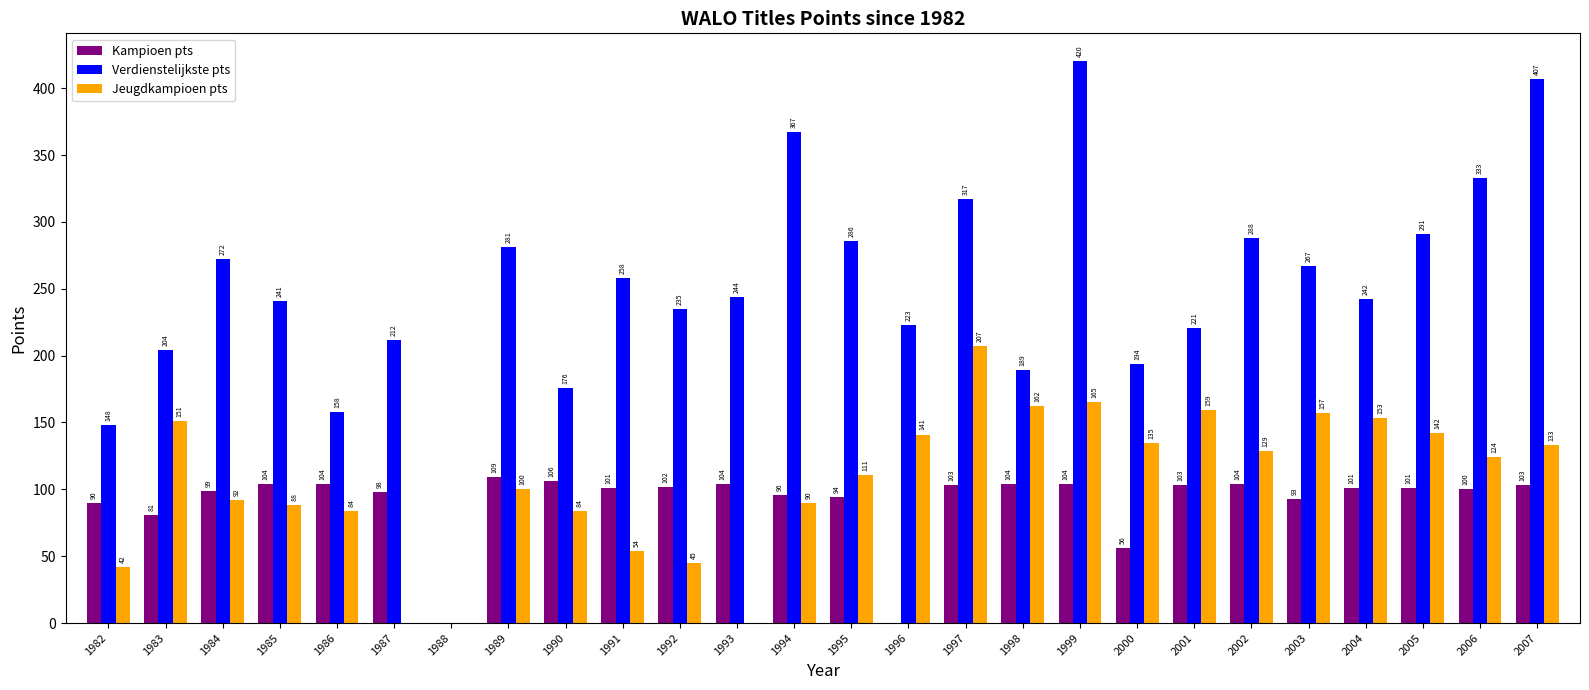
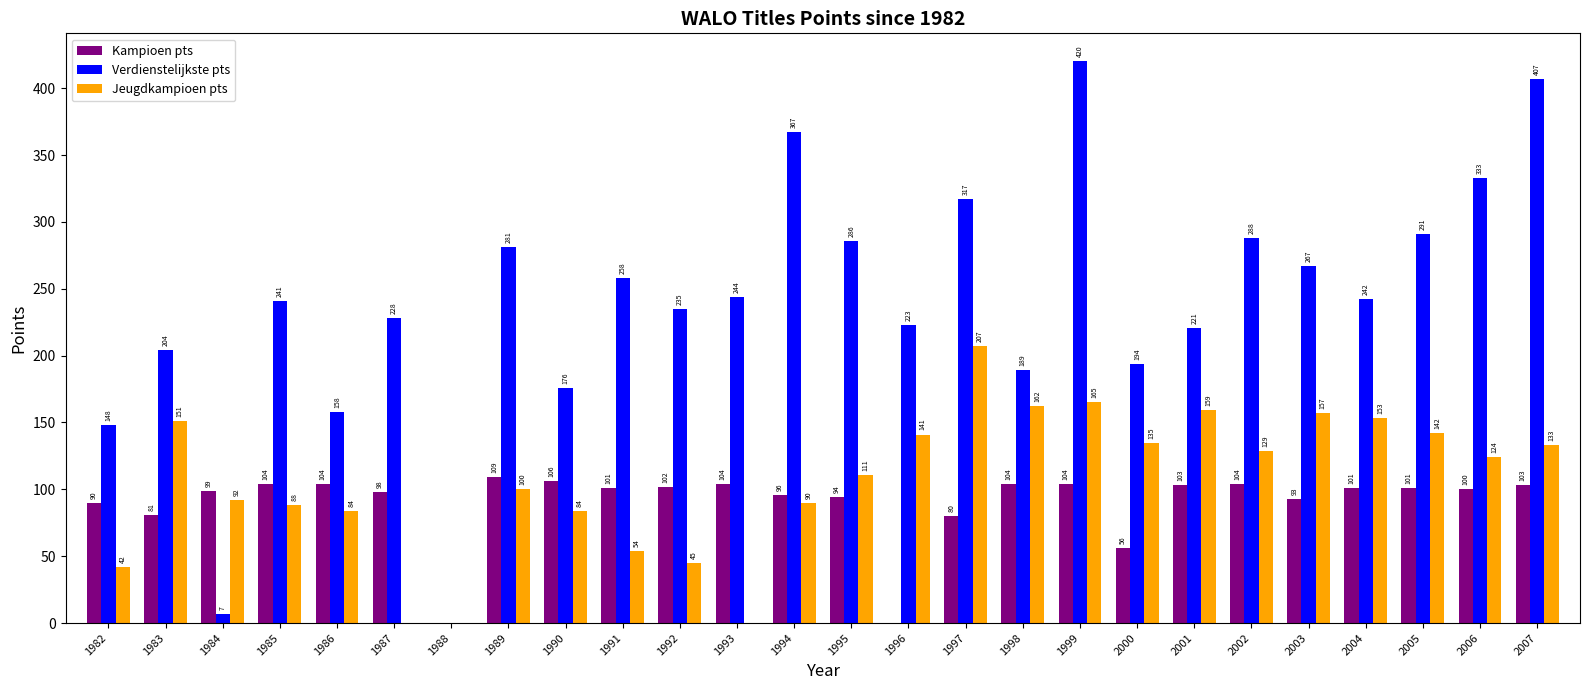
  {
    "Kampioen pts": {
      "1982": 90,
      "1983": 81,
      "1984": 99,
      "1985": 104,
      "1986": 104,
      "1987": 98,
      "1989": 109,
      "1990": 106,
      "1991": 101,
      "1992": 102,
      "1993": 104,
      "1994": 96,
      "1995": 94,
-     "1997": 103,
+     "1997": 80,
      "1998": 104,
      "1999": 104,
      "2000": 56,
      "2001": 103,
      "2002": 104,
      "2003": 93,
      "2004": 101,
      "2005": 101,
      "2006": 100,
      "2007": 103
    },
    "Verdienstelijkste pts": {
      "1982": 148,
      "1983": 204,
-     "1984": 272,
+     "1984": 7,
      "1985": 241,
      "1986": 158,
-     "1987": 212,
+     "1987": 228,
      "1989": 281,
      "1990": 176,
      "1991": 258,
      "1992": 235,
      "1993": 244,
      "1994": 367,
      "1995": 286,
      "1996": 223,
      "1997": 317,
      "1998": 189,
      "1999": 420,
      "2000": 194,
      "2001": 221,
      "2002": 288,
      "2003": 267,
      "2004": 242,
      "2005": 291,
      "2006": 333,
      "2007": 407
    },
    "Jeugdkampioen pts": {
      "1982": 42,
      "1983": 151,
      "1984": 92,
      "1985": 88,
      "1986": 84,
      "1989": 100,
      "1990": 84,
      "1991": 54,
      "1992": 45,
      "1994": 90,
      "1995": 111,
      "1996": 141,
      "1997": 207,
      "1998": 162,
      "1999": 165,
      "2000": 135,
      "2001": 159,
      "2002": 129,
      "2003": 157,
      "2004": 153,
      "2005": 142,
      "2006": 124,
      "2007": 133
    }
  }
